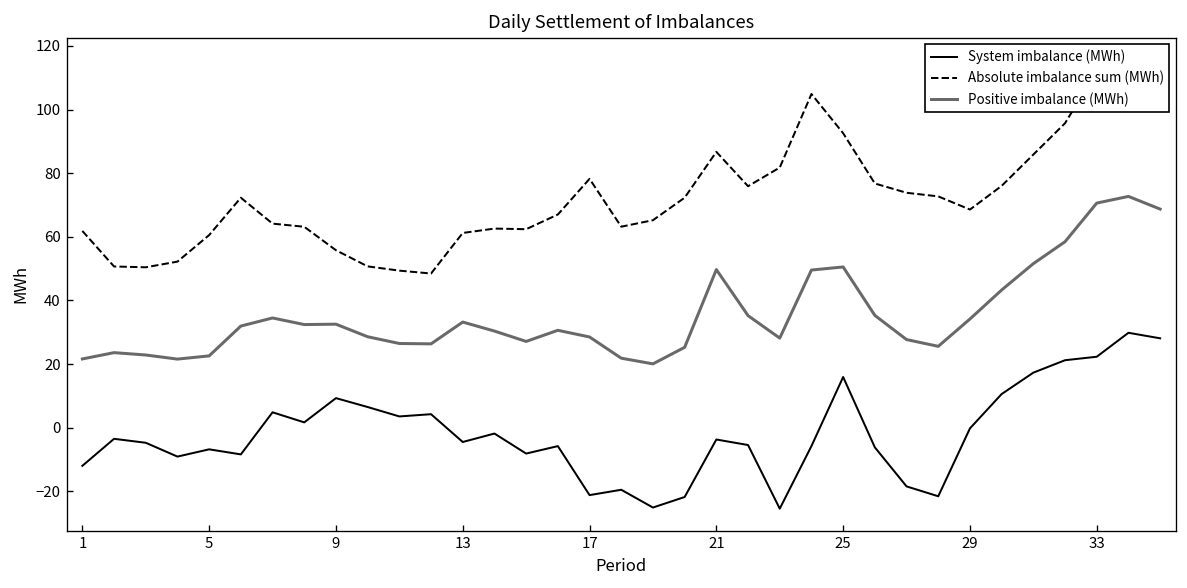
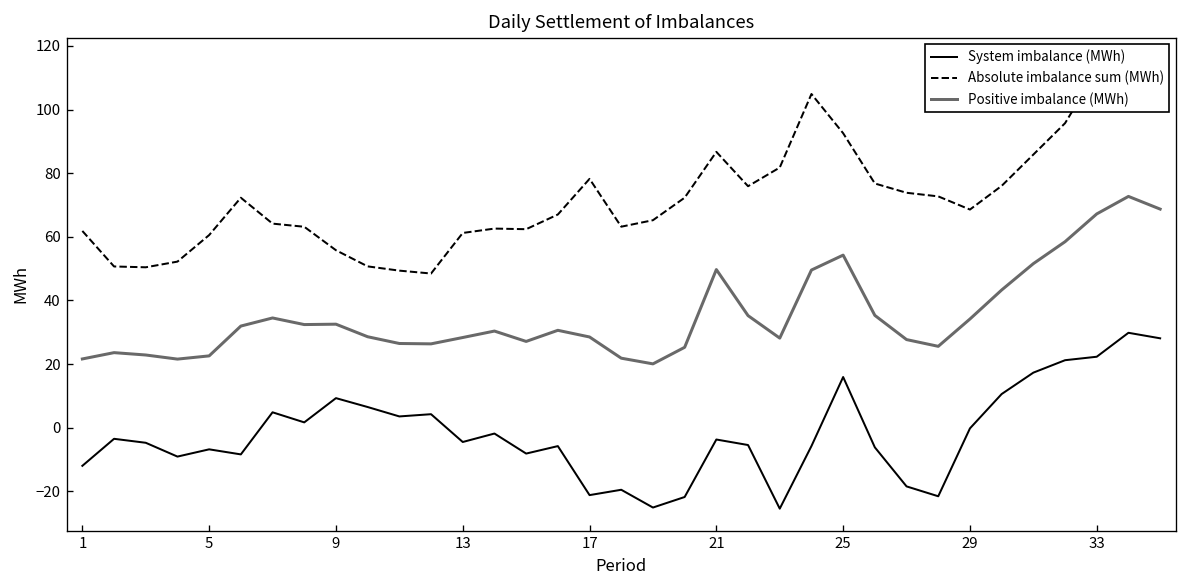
  {
    "Positive imbalance (MWh)": {
      "1": 22,
      "5": 23,
      "9": 33,
-     "13": 33,
+     "13": 28,
      "17": 29,
      "21": 50,
-     "25": 51,
+     "25": 54,
      "29": 34,
-     "33": 71
+     "33": 67
    }
  }
